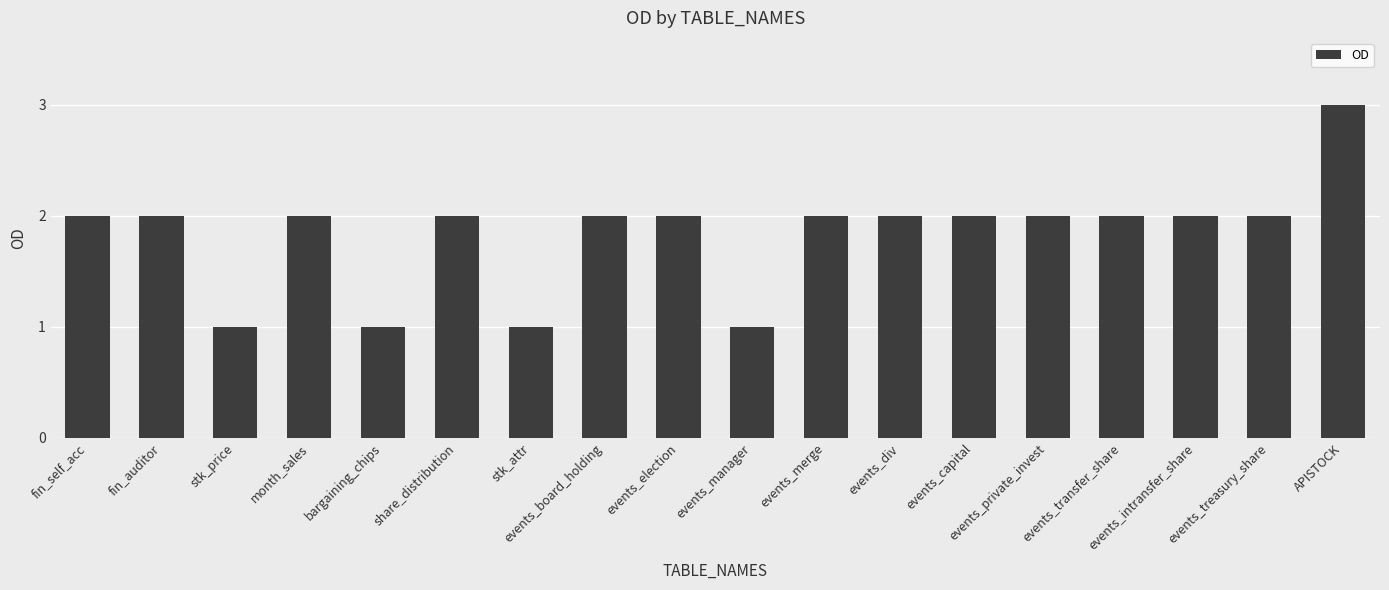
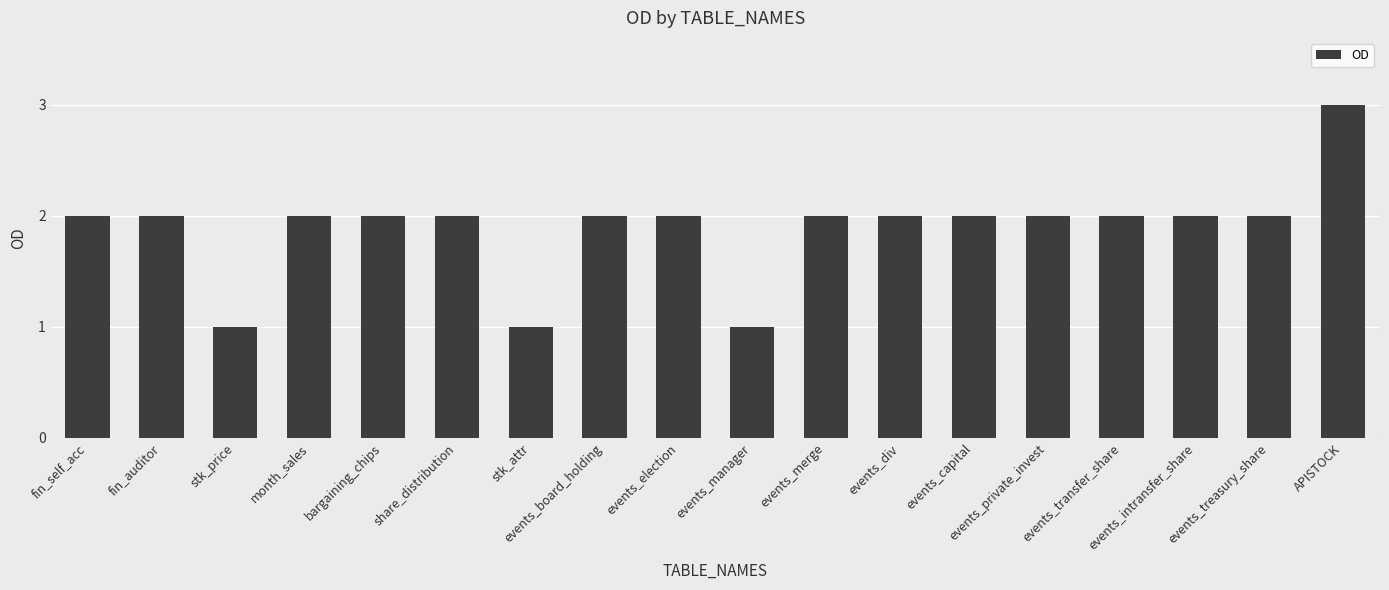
  {
    "fin_self_acc": 2,
    "fin_auditor": 2,
    "stk_price": 1,
    "month_sales": 2,
-   "bargaining_chips": 1,
+   "bargaining_chips": 2,
    "share_distribution": 2,
    "stk_attr": 1,
    "events_board_holding": 2,
    "events_election": 2,
    "events_manager": 1,
    "events_merge": 2,
    "events_div": 2,
    "events_capital": 2,
    "events_private_invest": 2,
    "events_transfer_share": 2,
    "events_intransfer_share": 2,
    "events_treasury_share": 2,
    "APISTOCK": 3
  }
